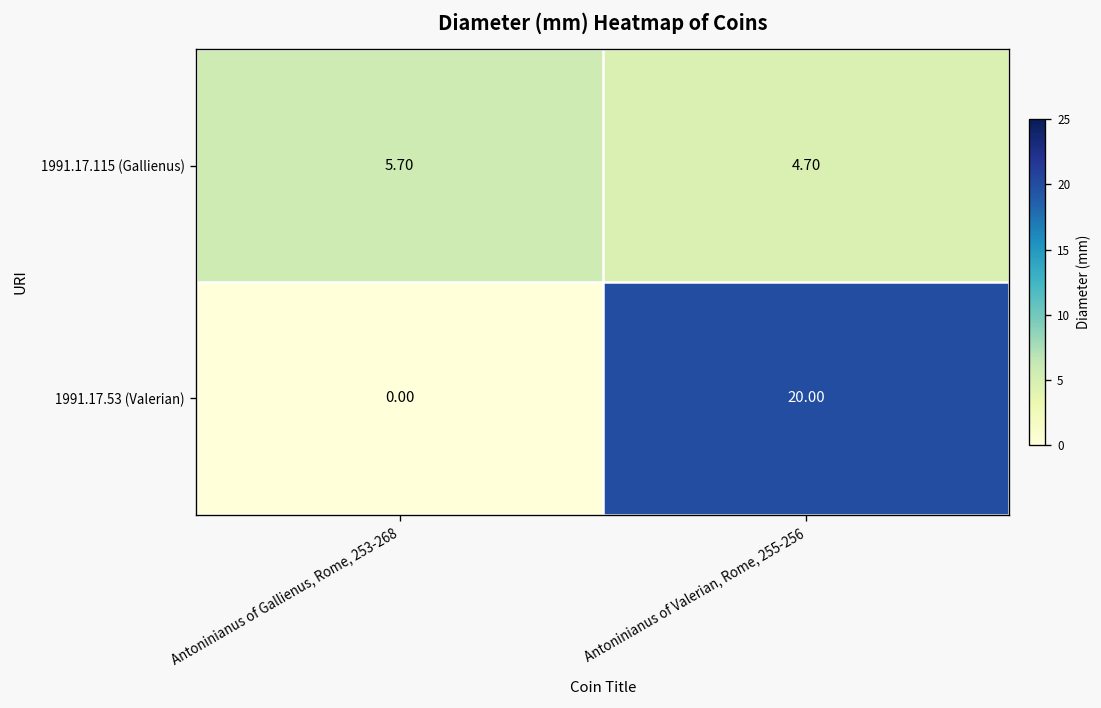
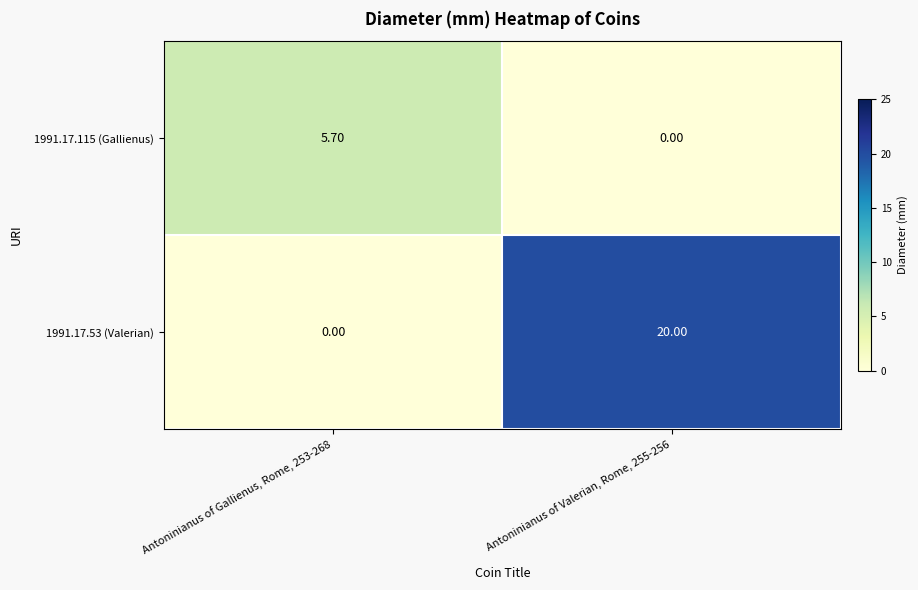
  {
    "1991.17.115 (Gallienus)": {
      "Antoninianus of Gallienus, Rome, 253-268": 5.70,
-     "Antoninianus of Valerian, Rome, 255-256": 4.70
+     "Antoninianus of Valerian, Rome, 255-256": 0.00
    },
    "1991.17.53 (Valerian)": {
      "Antoninianus of Gallienus, Rome, 253-268": 0.00,
      "Antoninianus of Valerian, Rome, 255-256": 20.00
    }
  }
